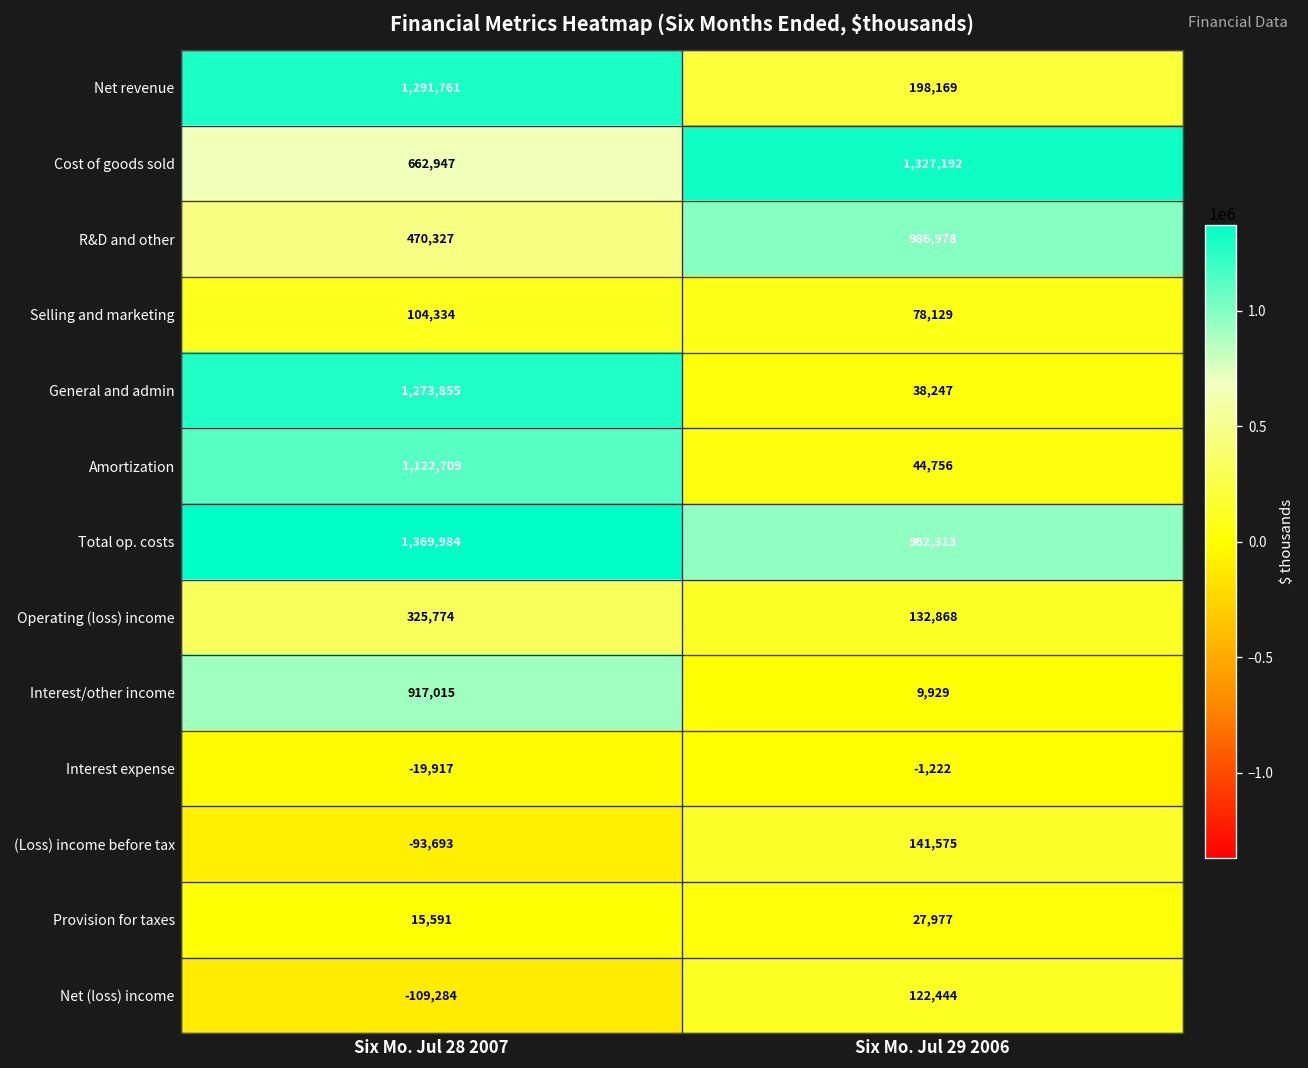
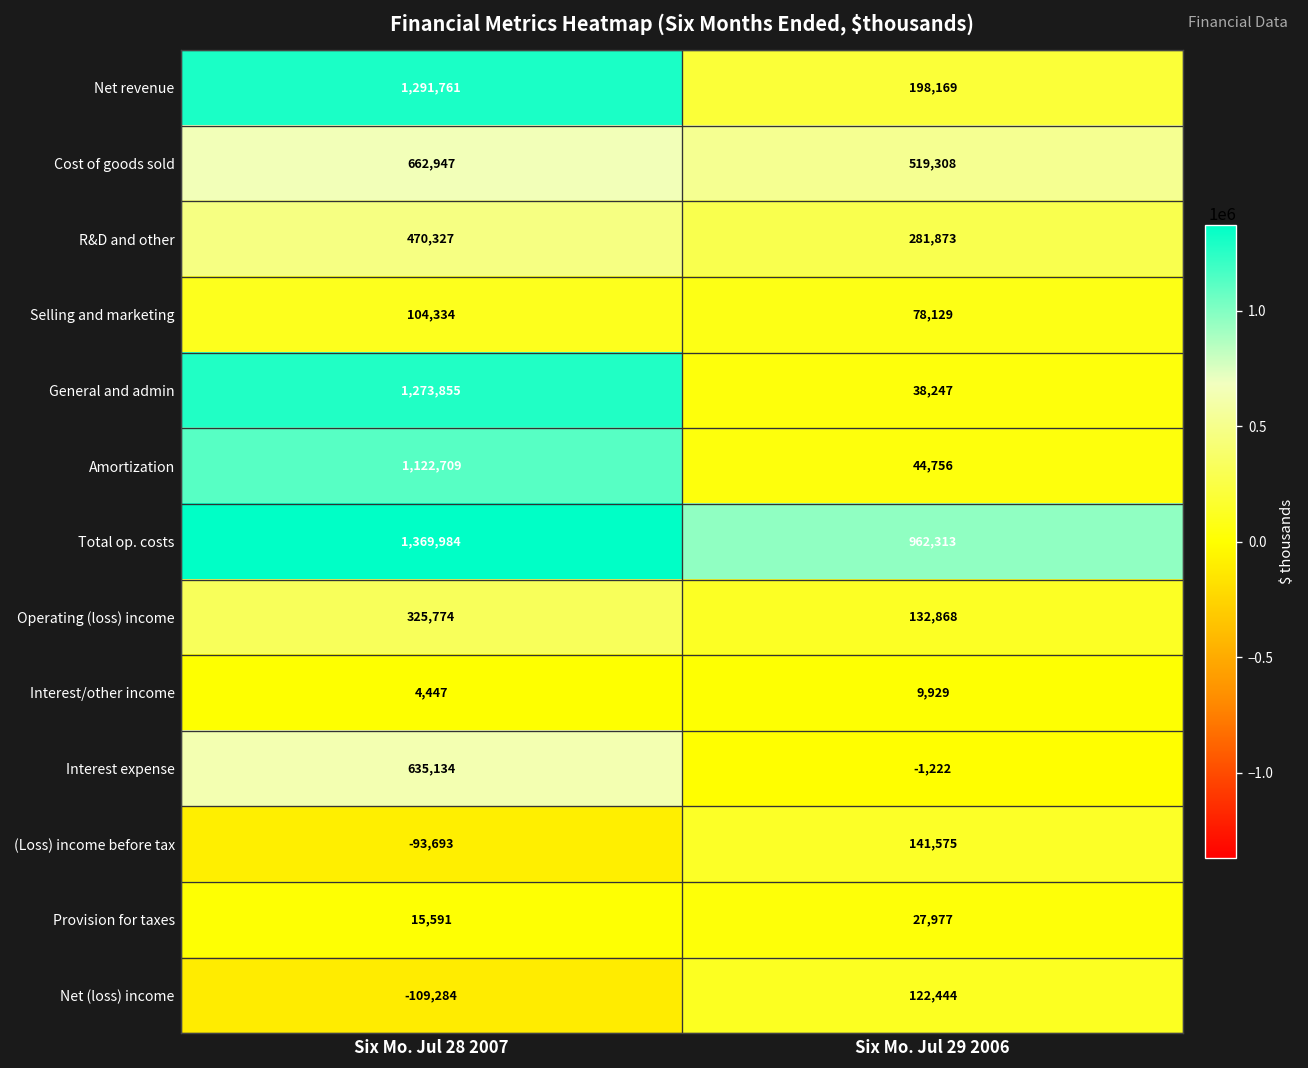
  {
    "Net revenue": {
      "Six Mo. Jul 28 2007": "1,291,761",
      "Six Mo. Jul 29 2006": "198,169"
    },
    "Cost of goods sold": {
      "Six Mo. Jul 28 2007": "662,947",
-     "Six Mo. Jul 29 2006": "1,327,192"
+     "Six Mo. Jul 29 2006": "519,308"
    },
    "R&D and other": {
      "Six Mo. Jul 28 2007": "470,327",
-     "Six Mo. Jul 29 2006": "986,978"
+     "Six Mo. Jul 29 2006": "281,873"
    },
    "Selling and marketing": {
      "Six Mo. Jul 28 2007": "104,334",
      "Six Mo. Jul 29 2006": "78,129"
    },
    "General and admin": {
      "Six Mo. Jul 28 2007": "1,273,855",
      "Six Mo. Jul 29 2006": "38,247"
    },
    "Amortization": {
      "Six Mo. Jul 28 2007": "1,122,709",
      "Six Mo. Jul 29 2006": "44,756"
    },
    "Total op. costs": {
      "Six Mo. Jul 28 2007": "1,369,984",
      "Six Mo. Jul 29 2006": "962,313"
    },
    "Operating (loss) income": {
      "Six Mo. Jul 28 2007": "325,774",
      "Six Mo. Jul 29 2006": "132,868"
    },
    "Interest/other income": {
-     "Six Mo. Jul 28 2007": "917,015",
+     "Six Mo. Jul 28 2007": "4,447",
      "Six Mo. Jul 29 2006": "9,929"
    },
    "Interest expense": {
-     "Six Mo. Jul 28 2007": "-19,917",
+     "Six Mo. Jul 28 2007": "635,134",
      "Six Mo. Jul 29 2006": "-1,222"
    },
    "(Loss) income before tax": {
      "Six Mo. Jul 28 2007": "-93,693",
      "Six Mo. Jul 29 2006": "141,575"
    },
    "Provision for taxes": {
      "Six Mo. Jul 28 2007": "15,591",
      "Six Mo. Jul 29 2006": "27,977"
    },
    "Net (loss) income": {
      "Six Mo. Jul 28 2007": "-109,284",
      "Six Mo. Jul 29 2006": "122,444"
    }
  }
